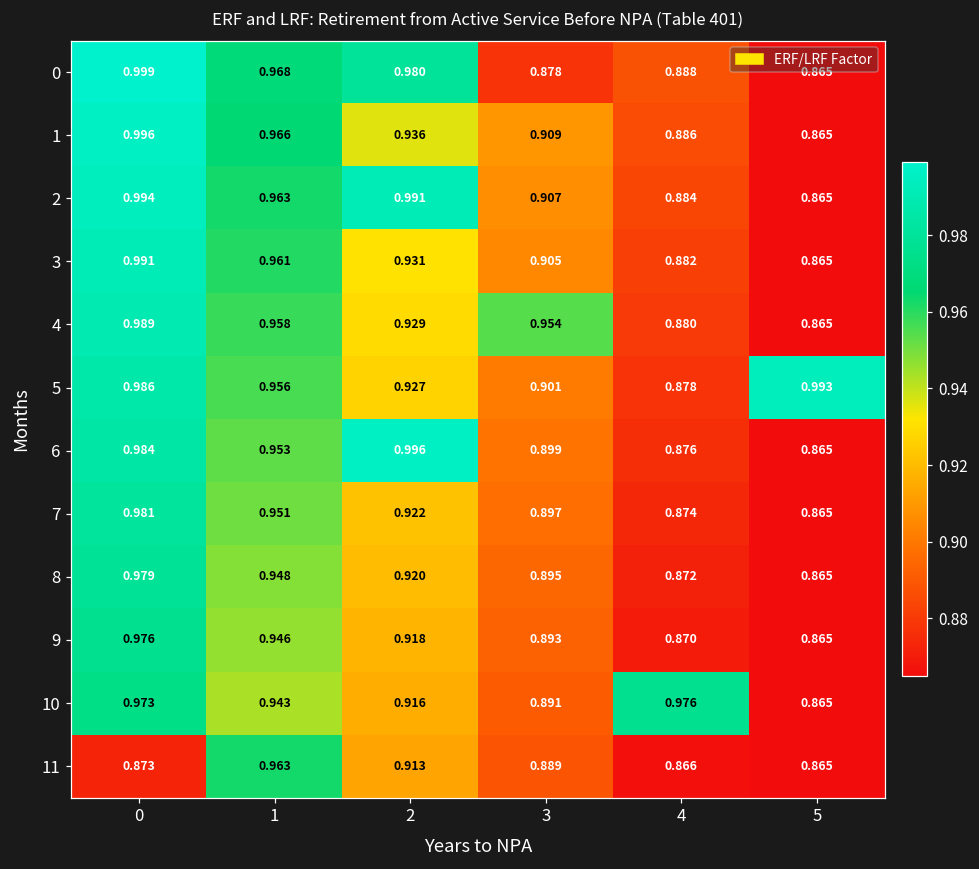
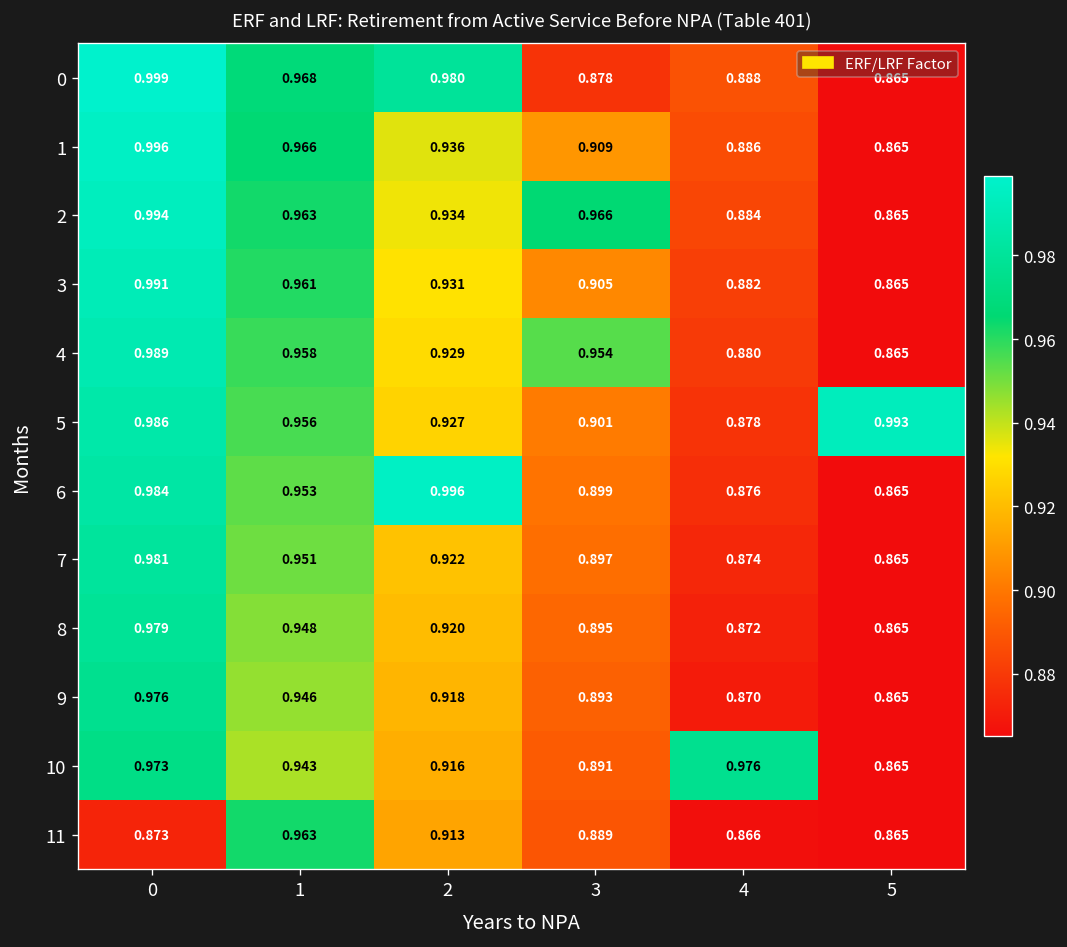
  {
    "0": {
      "0": 0.999,
      "1": 0.968,
      "2": 0.980,
      "3": 0.878,
      "4": 0.888
    },
    "1": {
      "0": 0.996,
      "1": 0.966,
      "2": 0.936,
      "3": 0.909,
      "4": 0.886,
      "5": 0.865
    },
    "2": {
      "0": 0.994,
      "1": 0.963,
-     "2": 0.991,
-     "3": 0.907,
+     "2": 0.934,
+     "3": 0.966,
      "4": 0.884,
      "5": 0.865
    },
    "3": {
      "0": 0.991,
      "1": 0.961,
      "2": 0.931,
      "3": 0.905,
      "4": 0.882,
      "5": 0.865
    },
    "4": {
      "0": 0.989,
      "1": 0.958,
      "2": 0.929,
      "3": 0.954,
      "4": 0.880,
      "5": 0.865
    },
    "5": {
      "0": 0.986,
      "1": 0.956,
      "2": 0.927,
      "3": 0.901,
      "4": 0.878,
      "5": 0.993
    },
    "6": {
      "0": 0.984,
      "1": 0.953,
      "2": 0.996,
      "3": 0.899,
      "4": 0.876,
      "5": 0.865
    },
    "7": {
      "0": 0.981,
      "1": 0.951,
      "2": 0.922,
      "3": 0.897,
      "4": 0.874,
      "5": 0.865
    },
    "8": {
      "0": 0.979,
      "1": 0.948,
      "2": 0.920,
      "3": 0.895,
      "4": 0.872,
      "5": 0.865
    },
    "9": {
      "0": 0.976,
      "1": 0.946,
      "2": 0.918,
      "3": 0.893,
      "4": 0.870,
      "5": 0.865
    },
    "10": {
      "0": 0.973,
      "1": 0.943,
      "2": 0.916,
      "3": 0.891,
      "4": 0.976,
      "5": 0.865
    },
    "11": {
      "0": 0.873,
      "1": 0.963,
      "2": 0.913,
      "3": 0.889,
      "4": 0.866,
      "5": 0.865
    }
  }
